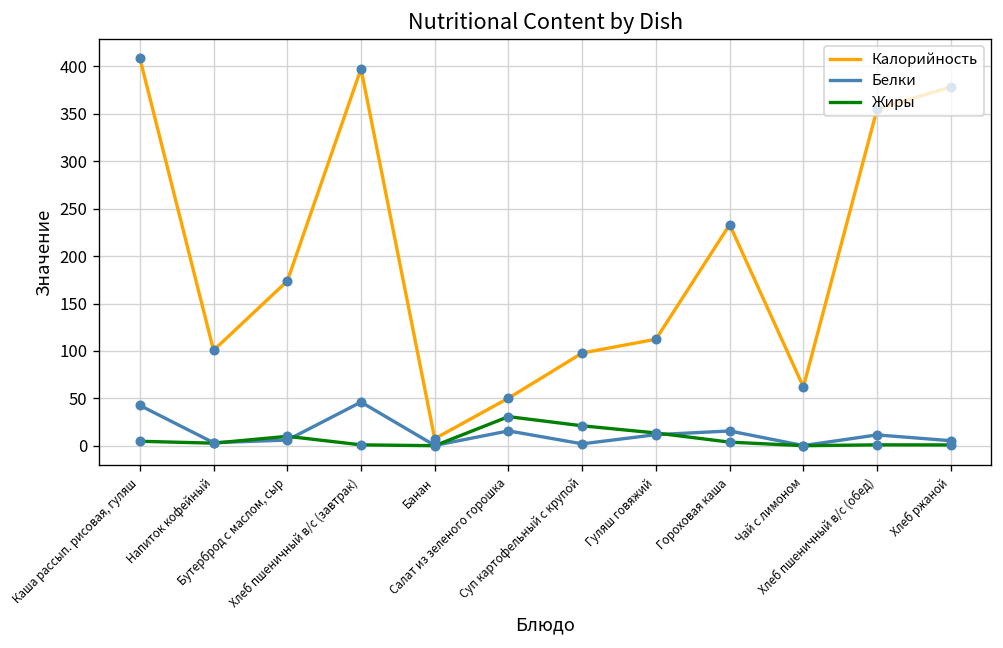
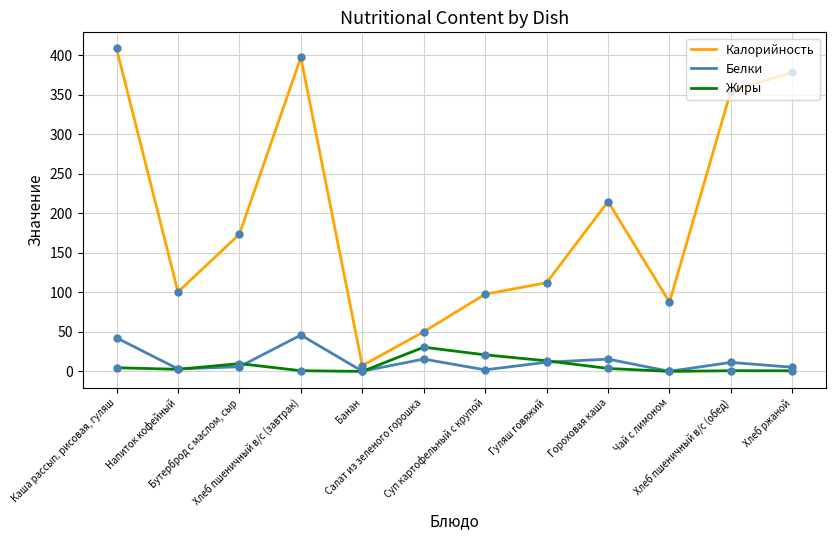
  {
    "Калорийность": {
      "Каша рассып. рисовая, гуляш": 410,
      "Напиток кофейный": 100,
      "Бутерброд с маслом, сыр": 170,
      "Хлеб пшеничный в/с (завтрак)": 400,
      "Банан": 10,
      "Салат из зеленого горошка": 50,
      "Суп картофельный с крупой": 100,
      "Гуляш говяжий": 110,
-     "Гороховая каша": 230,
-     "Чай с лимоном": 60
+     "Гороховая каша": 220,
+     "Чай с лимоном": 90
    },
    "Белки": {
      "Каша рассып. рисовая, гуляш": 40,
      "Бутерброд с маслом, сыр": 10,
      "Хлеб пшеничный в/с (завтрак)": 50,
      "Салат из зеленого горошка": 20,
      "Суп картофельный с крупой": 0,
      "Гороховая каша": 20,
      "Хлеб пшеничный в/с (обед)": 10,
      "Хлеб ржаной": 10
    },
    "Жиры": {
      "Каша рассып. рисовая, гуляш": 0,
      "Бутерброд с маслом, сыр": 10,
      "Хлеб пшеничный в/с (завтрак)": 0,
      "Салат из зеленого горошка": 30,
      "Суп картофельный с крупой": 20,
      "Гороховая каша": 0,
      "Хлеб пшеничный в/с (обед)": 0,
      "Хлеб ржаной": 0
    }
  }
